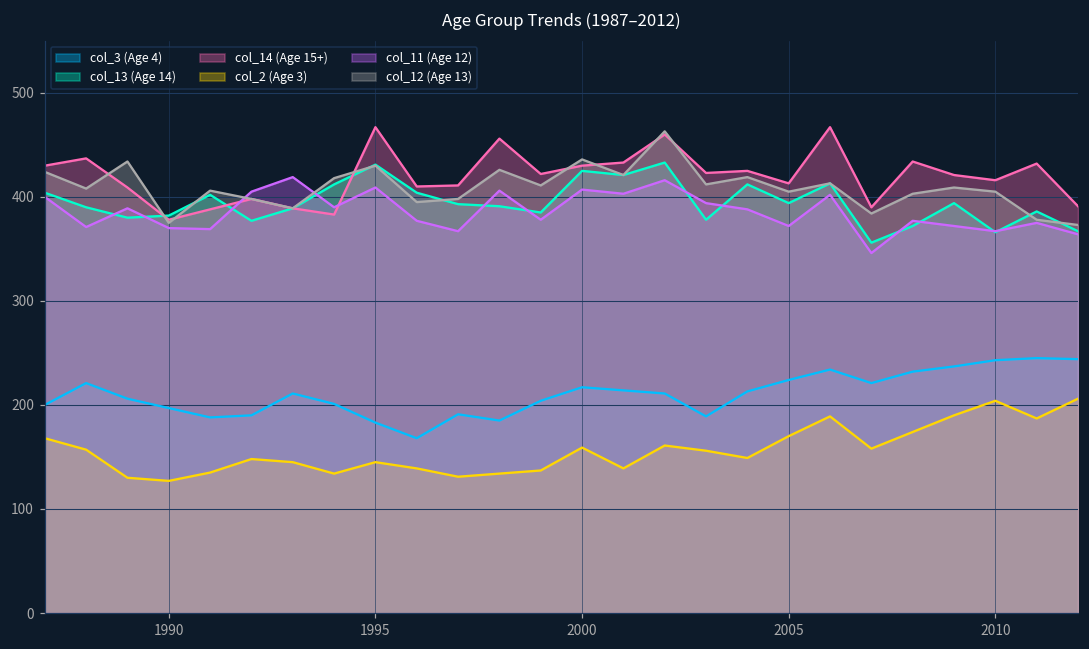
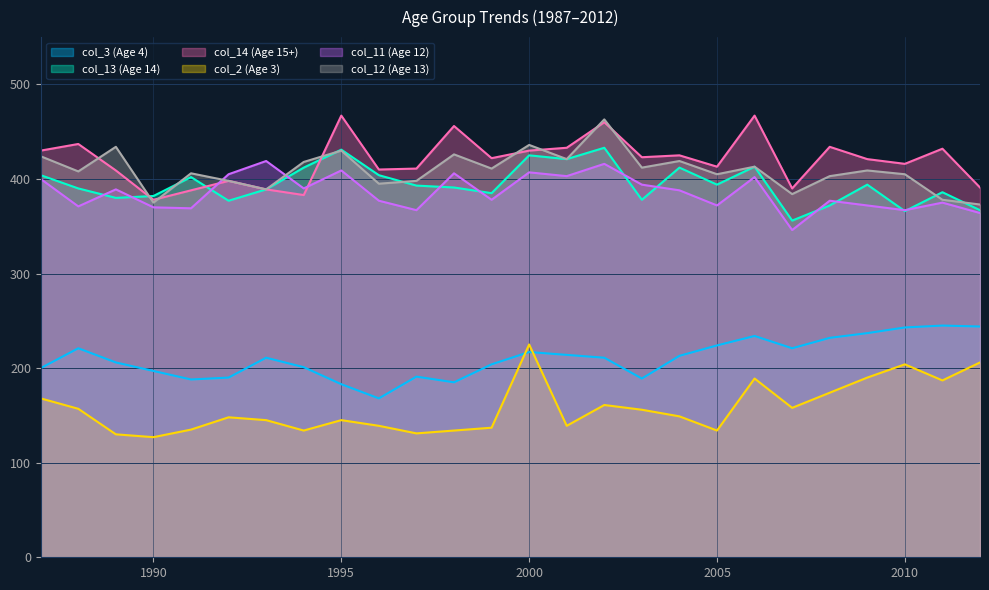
  {
    "col_2 (Age 3)": {
      "1990": 130,
      "1995": 150,
-     "2000": 160,
-     "2005": 170,
+     "2000": 230,
+     "2005": 130,
      "2010": 200
    }
  }
